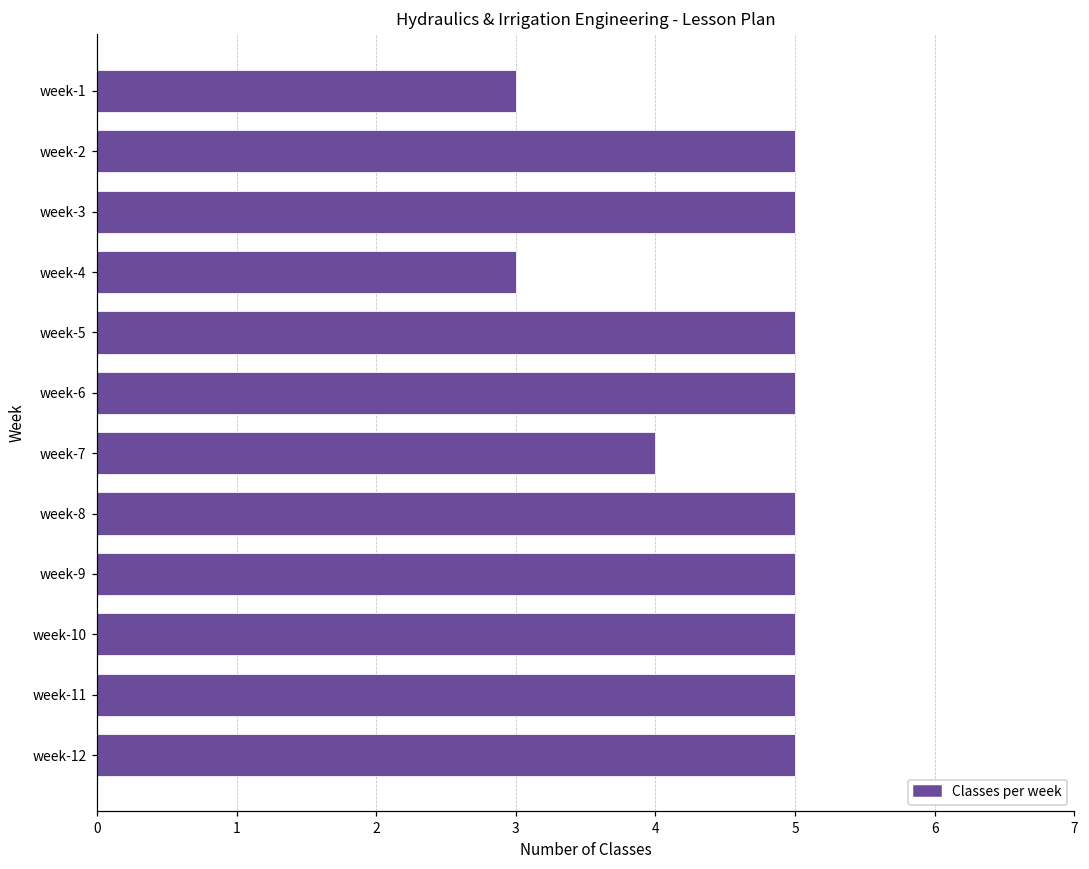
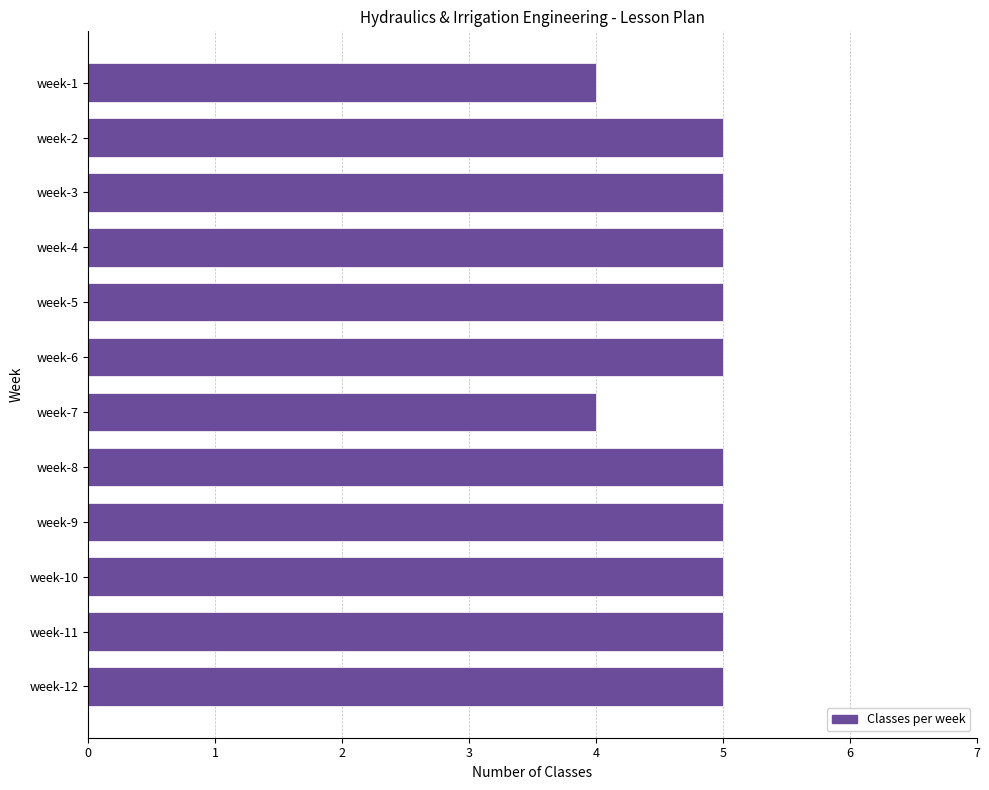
  {
-   "week-1": 3,
+   "week-1": 4,
    "week-2": 5,
    "week-3": 5,
-   "week-4": 3,
+   "week-4": 5,
    "week-5": 5,
    "week-6": 5,
    "week-7": 4,
    "week-8": 5,
    "week-9": 5,
    "week-10": 5,
    "week-11": 5,
    "week-12": 5
  }
